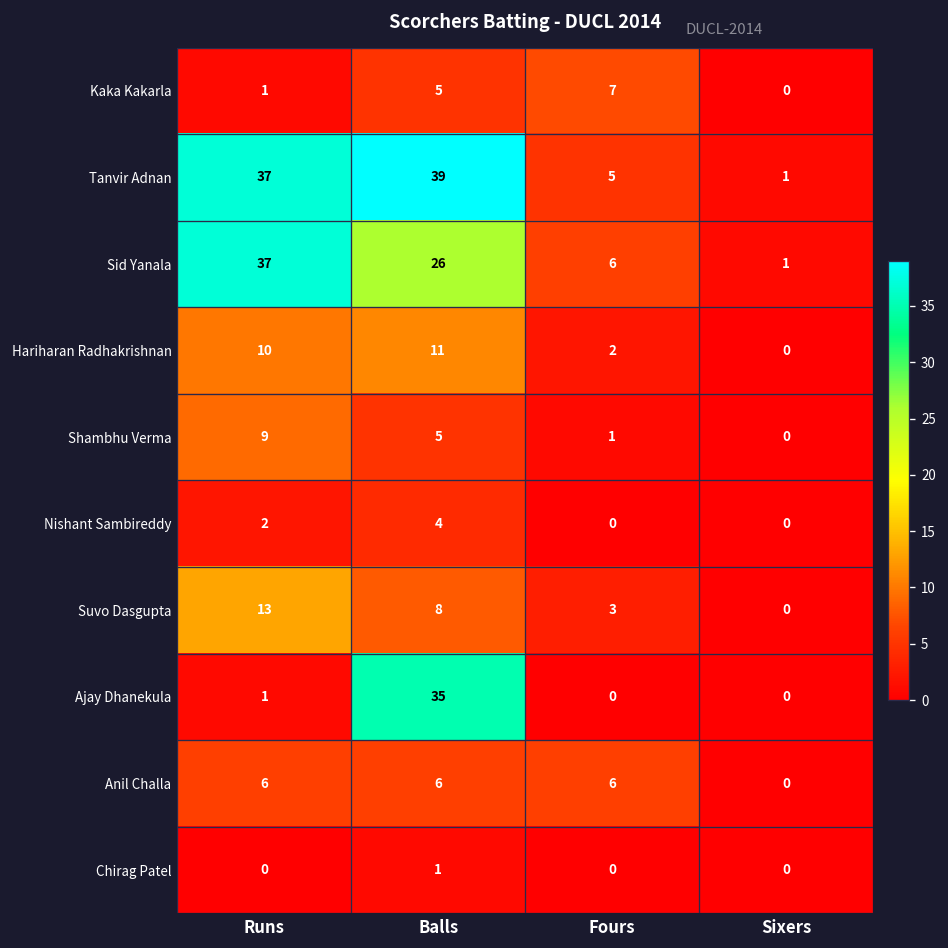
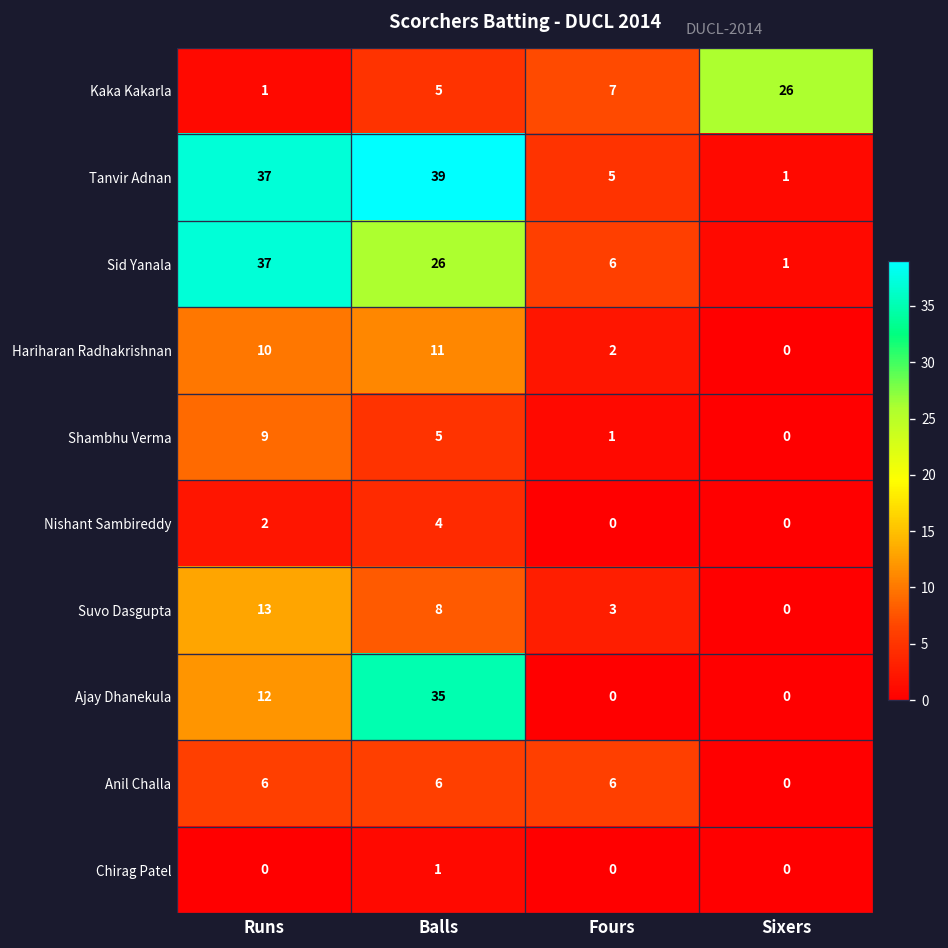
  {
    "Kaka Kakarla": {
      "Runs": 1,
      "Balls": 5,
      "Fours": 7,
-     "Sixers": 0
+     "Sixers": 26
    },
    "Tanvir Adnan": {
      "Runs": 37,
      "Balls": 39,
      "Fours": 5,
      "Sixers": 1
    },
    "Sid Yanala": {
      "Runs": 37,
      "Balls": 26,
      "Fours": 6,
      "Sixers": 1
    },
    "Hariharan Radhakrishnan": {
      "Runs": 10,
      "Balls": 11,
      "Fours": 2,
      "Sixers": 0
    },
    "Shambhu Verma": {
      "Runs": 9,
      "Balls": 5,
      "Fours": 1,
      "Sixers": 0
    },
    "Nishant Sambireddy": {
      "Runs": 2,
      "Balls": 4,
      "Fours": 0,
      "Sixers": 0
    },
    "Suvo Dasgupta": {
      "Runs": 13,
      "Balls": 8,
      "Fours": 3,
      "Sixers": 0
    },
    "Ajay Dhanekula": {
-     "Runs": 1,
+     "Runs": 12,
      "Balls": 35,
      "Fours": 0,
      "Sixers": 0
    },
    "Anil Challa": {
      "Runs": 6,
      "Balls": 6,
      "Fours": 6,
      "Sixers": 0
    },
    "Chirag Patel": {
      "Runs": 0,
      "Balls": 1,
      "Fours": 0,
      "Sixers": 0
    }
  }
